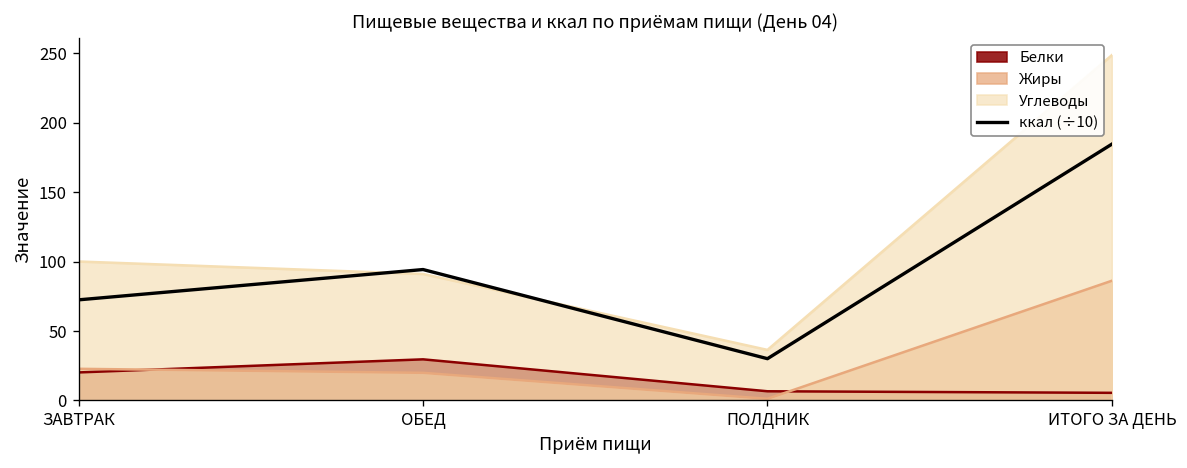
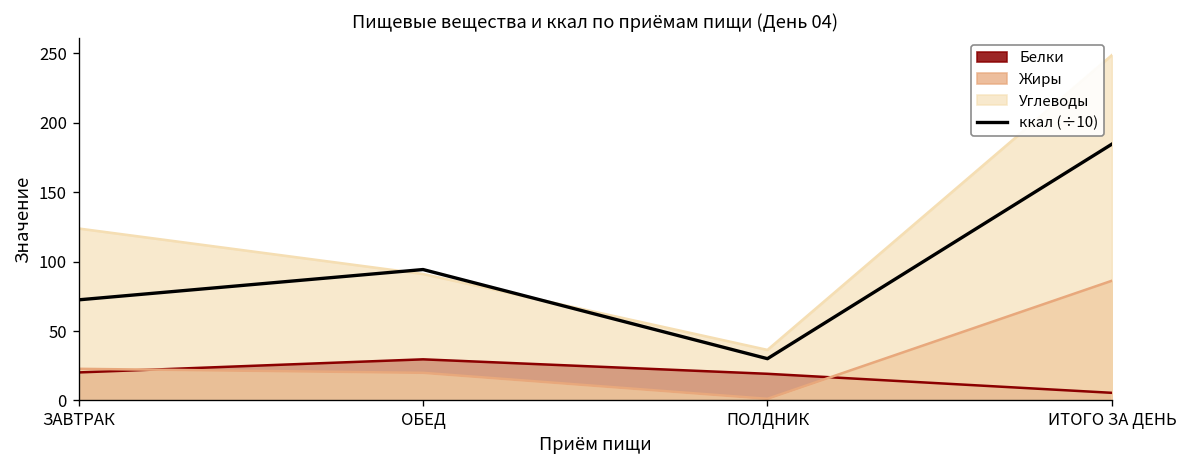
  {
    "Белки": {
      "ЗАВТРАК": 20,
      "ОБЕД": 30,
-     "ПОЛДНИК": 7,
+     "ПОЛДНИК": 19,
      "ИТОГО ЗА ДЕНЬ": 6
    },
    "Жиры": {
      "ЗАВТРАК": 23,
      "ОБЕД": 20,
      "ПОЛДНИК": 1,
      "ИТОГО ЗА ДЕНЬ": 86
    },
    "Углеводы": {
-     "ЗАВТРАК": 100,
+     "ЗАВТРАК": 124,
      "ОБЕД": 91,
      "ПОЛДНИК": 36,
      "ИТОГО ЗА ДЕНЬ": 249
    },
    "ккал (÷10)": {
      "ЗАВТРАК": 72,
      "ОБЕД": 94,
      "ПОЛДНИК": 30,
      "ИТОГО ЗА ДЕНЬ": 185
    }
  }
